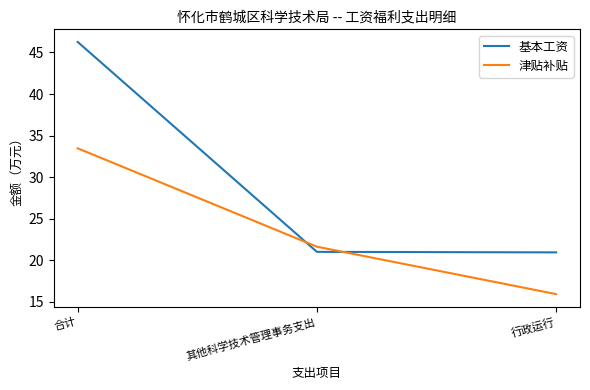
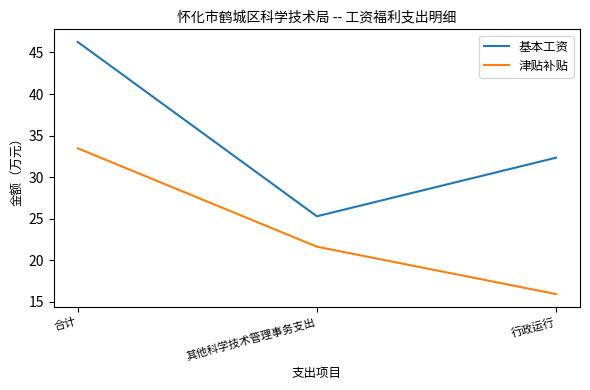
  {
    "基本工资": {
      "合计": 46,
-     "其他科学技术管理事务支出": 21,
-     "行政运行": 21
+     "其他科学技术管理事务支出": 25,
+     "行政运行": 32
    },
    "津贴补贴": {
      "合计": 33,
      "其他科学技术管理事务支出": 22,
      "行政运行": 16
    }
  }
